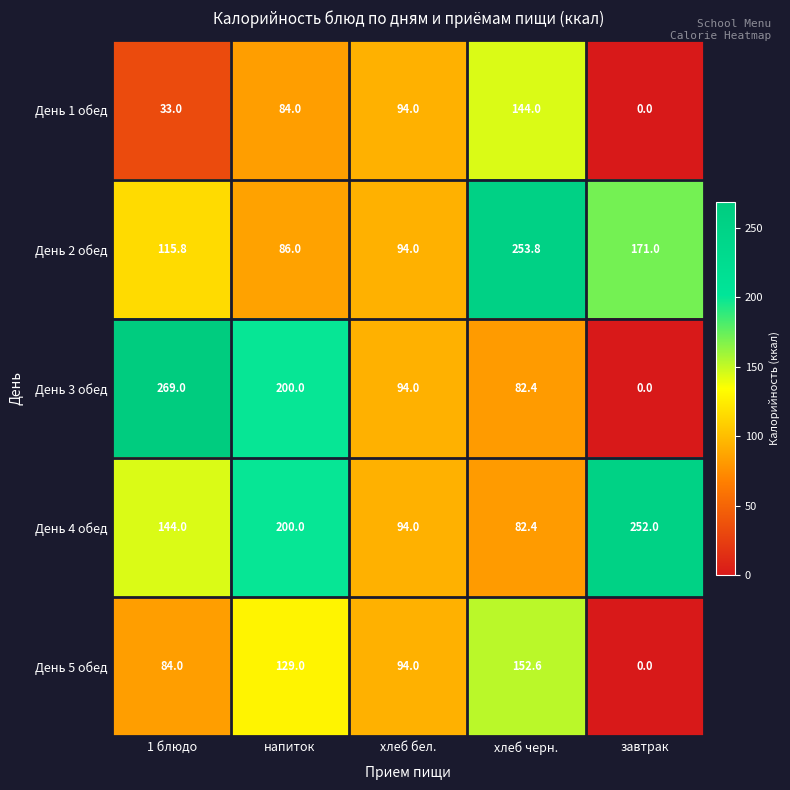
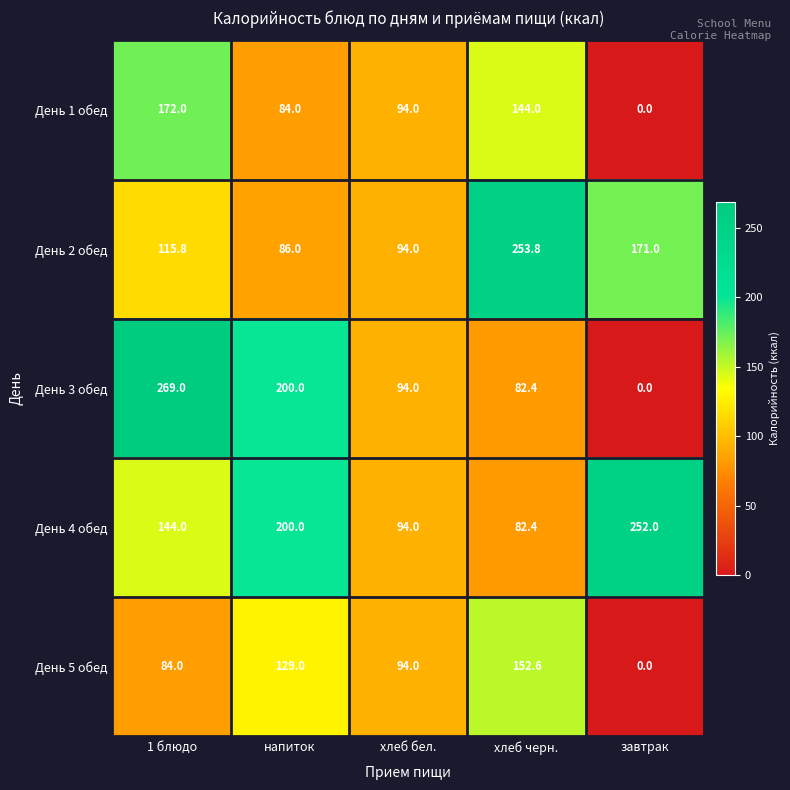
  {
    "День 1 обед": {
-     "1 блюдо": 33.0,
+     "1 блюдо": 172.0,
      "напиток": 84.0,
      "хлеб бел.": 94.0,
      "хлеб черн.": 144.0,
      "завтрак": 0.0
    },
    "День 2 обед": {
      "1 блюдо": 115.8,
      "напиток": 86.0,
      "хлеб бел.": 94.0,
      "хлеб черн.": 253.8,
      "завтрак": 171.0
    },
    "День 3 обед": {
      "1 блюдо": 269.0,
      "напиток": 200.0,
      "хлеб бел.": 94.0,
      "хлеб черн.": 82.4,
      "завтрак": 0.0
    },
    "День 4 обед": {
      "1 блюдо": 144.0,
      "напиток": 200.0,
      "хлеб бел.": 94.0,
      "хлеб черн.": 82.4,
      "завтрак": 252.0
    },
    "День 5 обед": {
      "1 блюдо": 84.0,
      "напиток": 129.0,
      "хлеб бел.": 94.0,
      "хлеб черн.": 152.6,
      "завтрак": 0.0
    }
  }
